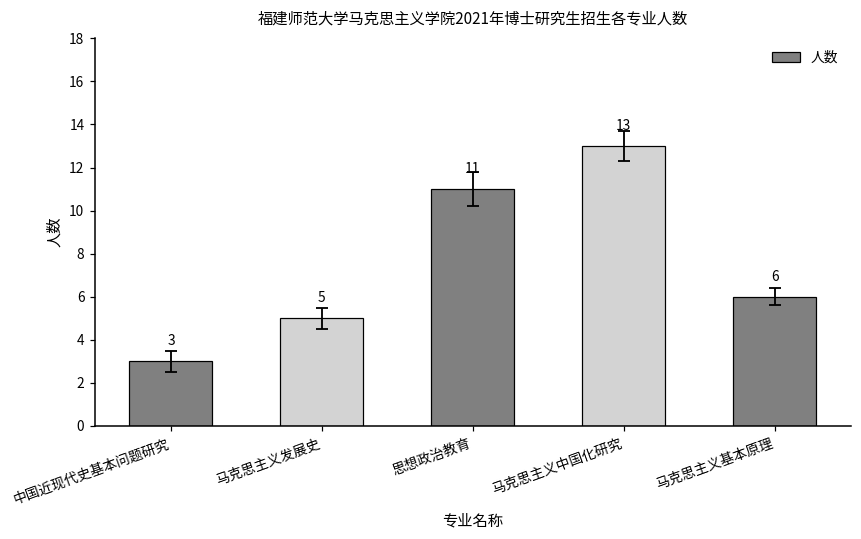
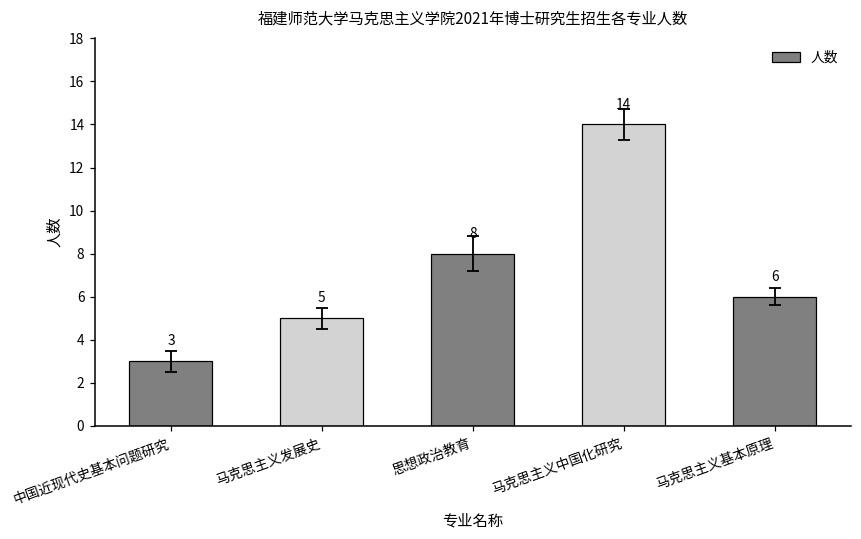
  {
    "人数": {
-     "思想政治教育": 11,
-     "马克思主义中国化研究": 13
+     "思想政治教育": 8,
+     "马克思主义中国化研究": 14
    }
  }
